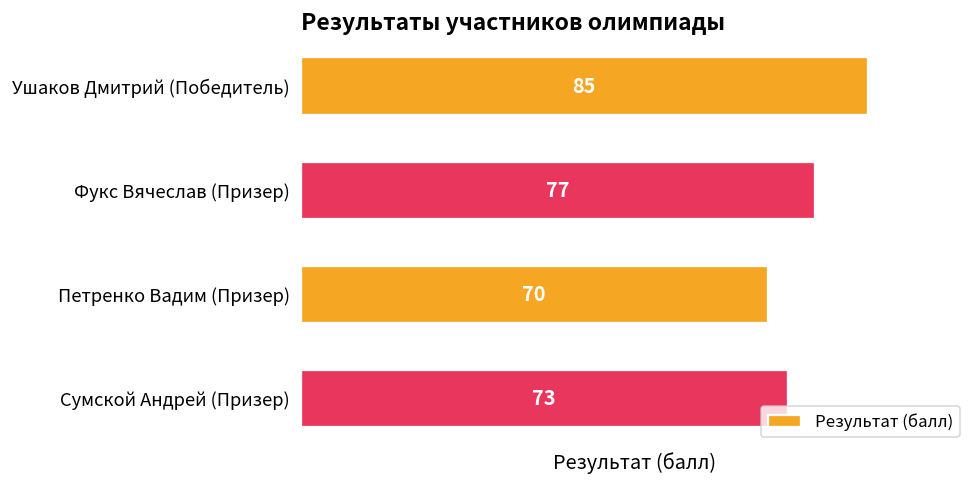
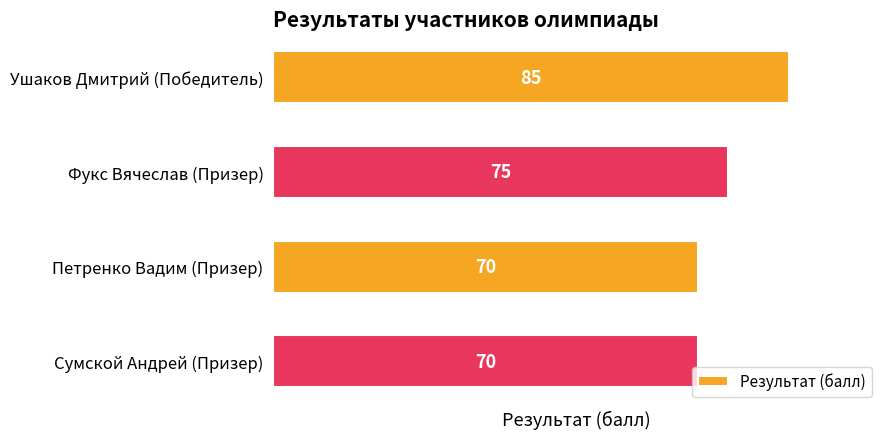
  {
    "Ушаков Дмитрий (Победитель)": 85,
-   "Фукс Вячеслав (Призер)": 77,
+   "Фукс Вячеслав (Призер)": 75,
    "Петренко Вадим (Призер)": 70,
-   "Сумской Андрей (Призер)": 73
+   "Сумской Андрей (Призер)": 70
  }
